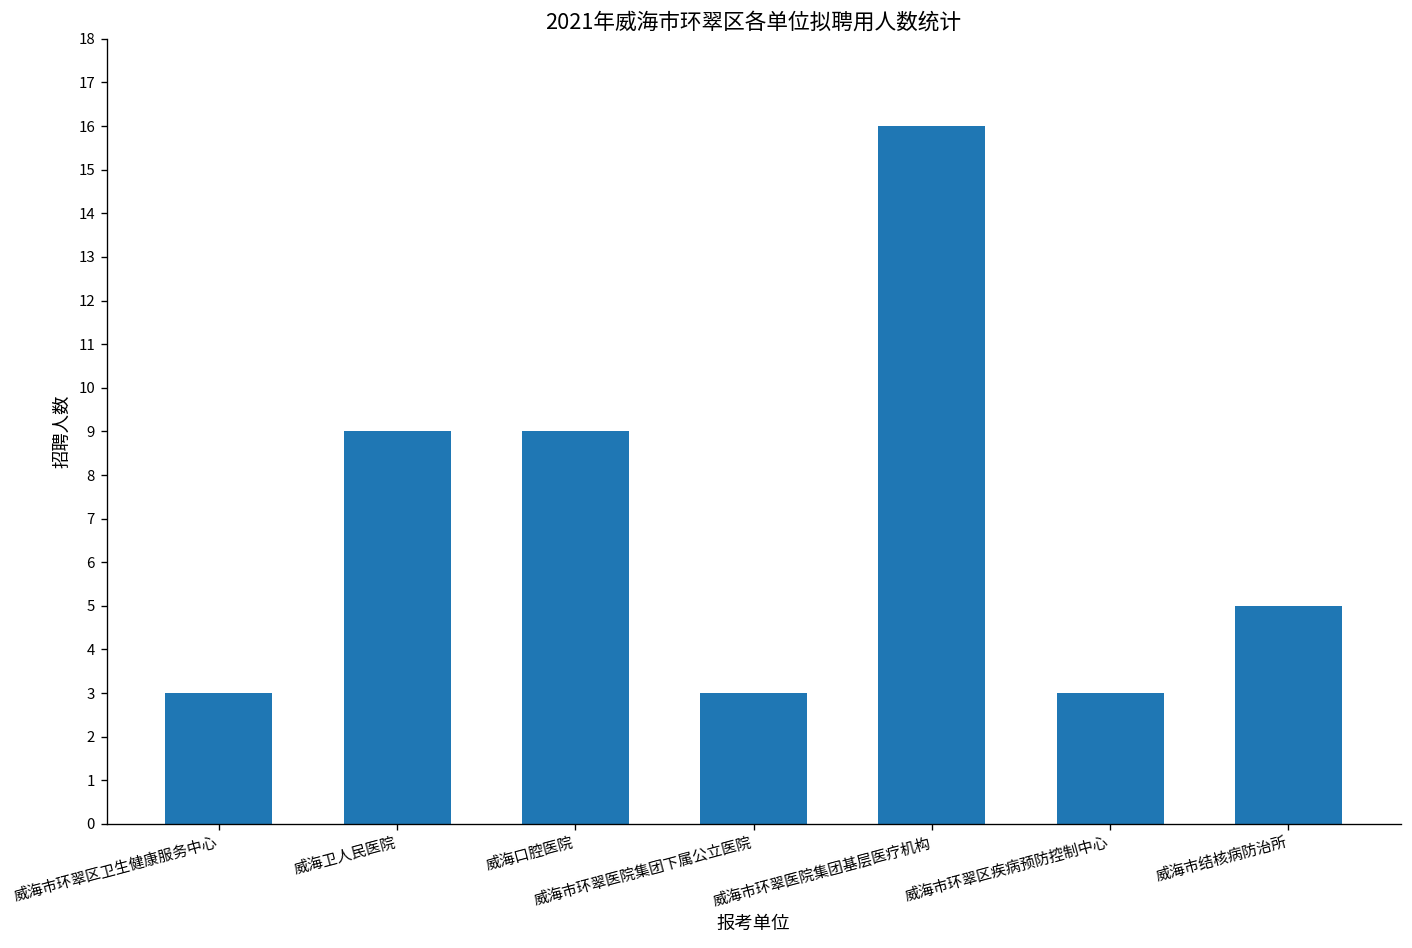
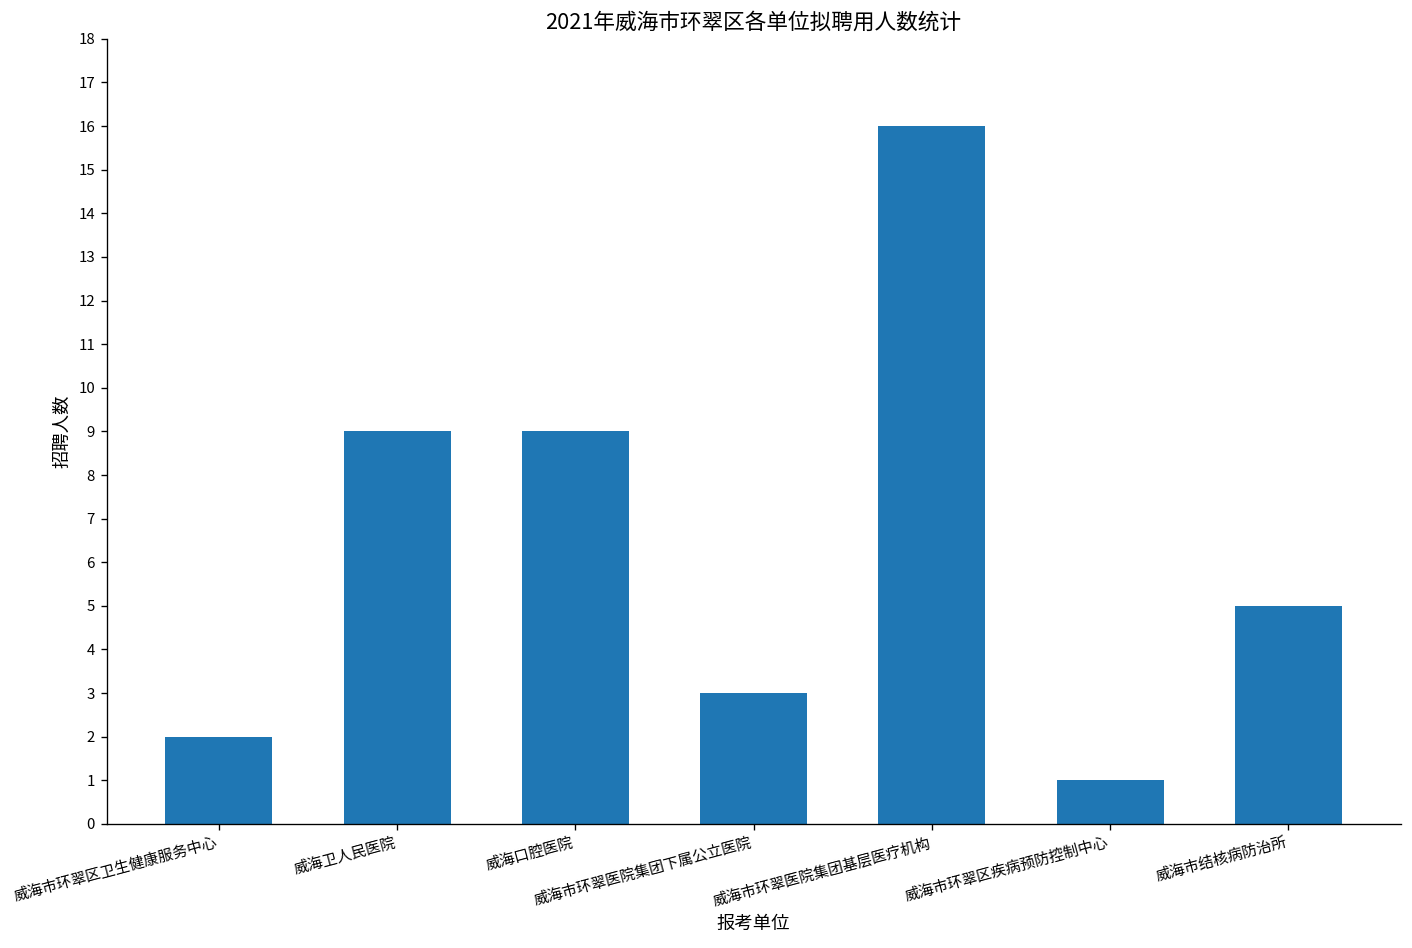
  {
-   "威海市环翠区卫生健康服务中心": 3,
+   "威海市环翠区卫生健康服务中心": 2,
    "威海卫人民医院": 9,
    "威海口腔医院": 9,
    "威海市环翠医院集团下属公立医院": 3,
    "威海市环翠医院集团基层医疗机构": 16,
-   "威海市环翠区疾病预防控制中心": 3,
+   "威海市环翠区疾病预防控制中心": 1,
    "威海市结核病防治所": 5
  }
